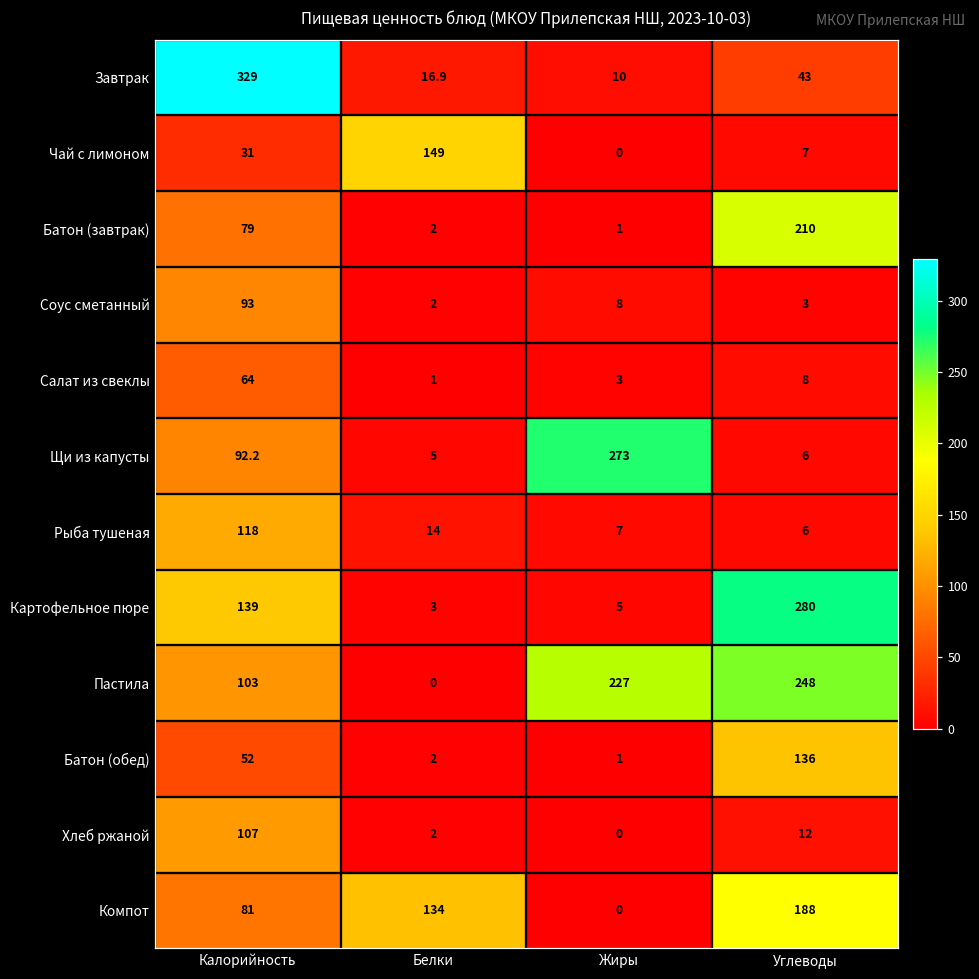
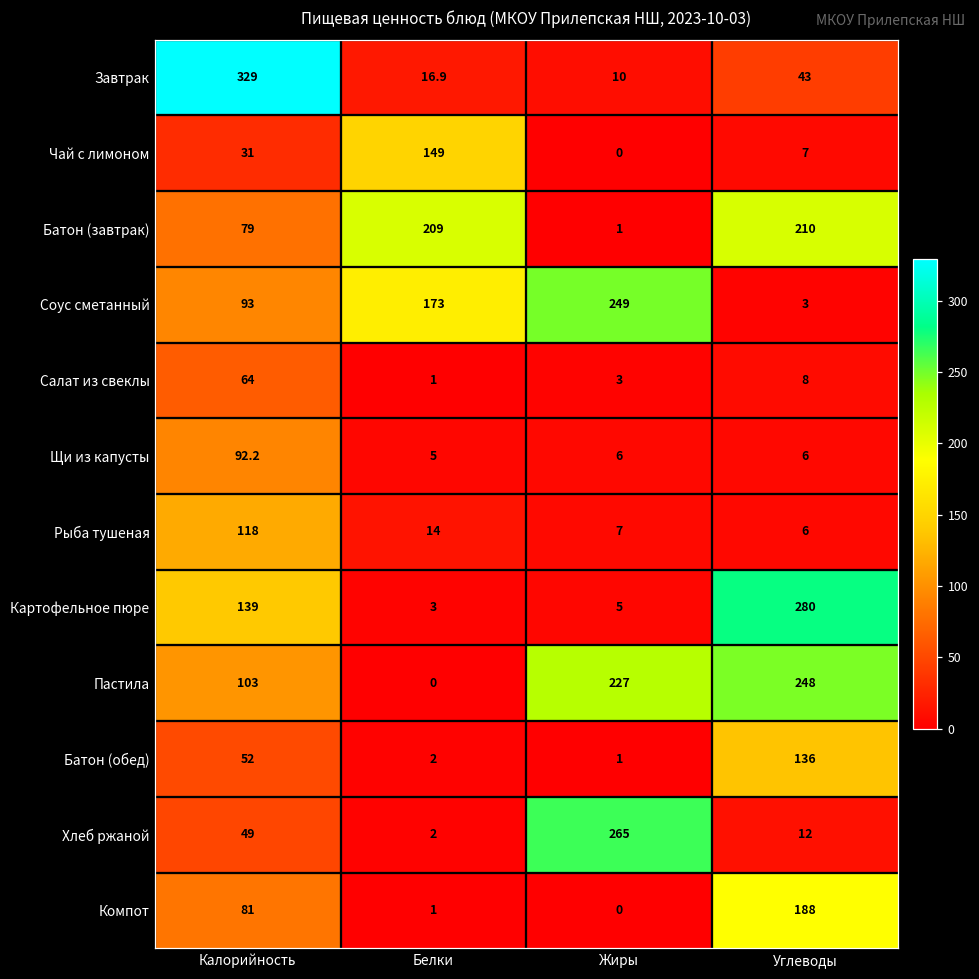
  {
    "Завтрак": {
      "Калорийность": 329,
      "Белки": 16.9,
      "Жиры": 10,
      "Углеводы": 43
    },
    "Чай с лимоном": {
      "Калорийность": 31,
      "Белки": 149,
      "Жиры": 0,
      "Углеводы": 7
    },
    "Батон (завтрак)": {
      "Калорийность": 79,
-     "Белки": 2,
+     "Белки": 209,
      "Жиры": 1,
      "Углеводы": 210
    },
    "Соус сметанный": {
      "Калорийность": 93,
-     "Белки": 2,
-     "Жиры": 8,
+     "Белки": 173,
+     "Жиры": 249,
      "Углеводы": 3
    },
    "Салат из свеклы": {
      "Калорийность": 64,
      "Белки": 1,
      "Жиры": 3,
      "Углеводы": 8
    },
    "Щи из капусты": {
      "Калорийность": 92.2,
      "Белки": 5,
-     "Жиры": 273,
+     "Жиры": 6,
      "Углеводы": 6
    },
    "Рыба тушеная": {
      "Калорийность": 118,
      "Белки": 14,
      "Жиры": 7,
      "Углеводы": 6
    },
    "Картофельное пюре": {
      "Калорийность": 139,
      "Белки": 3,
      "Жиры": 5,
      "Углеводы": 280
    },
    "Пастила": {
      "Калорийность": 103,
      "Белки": 0,
      "Жиры": 227,
      "Углеводы": 248
    },
    "Батон (обед)": {
      "Калорийность": 52,
      "Белки": 2,
      "Жиры": 1,
      "Углеводы": 136
    },
    "Хлеб ржаной": {
-     "Калорийность": 107,
+     "Калорийность": 49,
      "Белки": 2,
-     "Жиры": 0,
+     "Жиры": 265,
      "Углеводы": 12
    },
    "Компот": {
      "Калорийность": 81,
-     "Белки": 134,
+     "Белки": 1,
      "Жиры": 0,
      "Углеводы": 188
    }
  }
